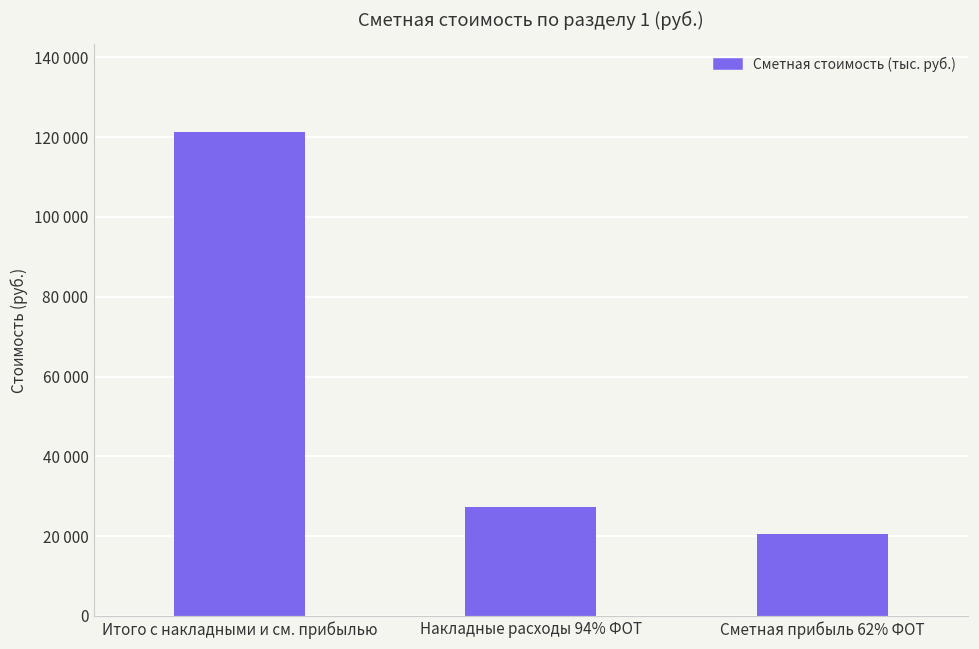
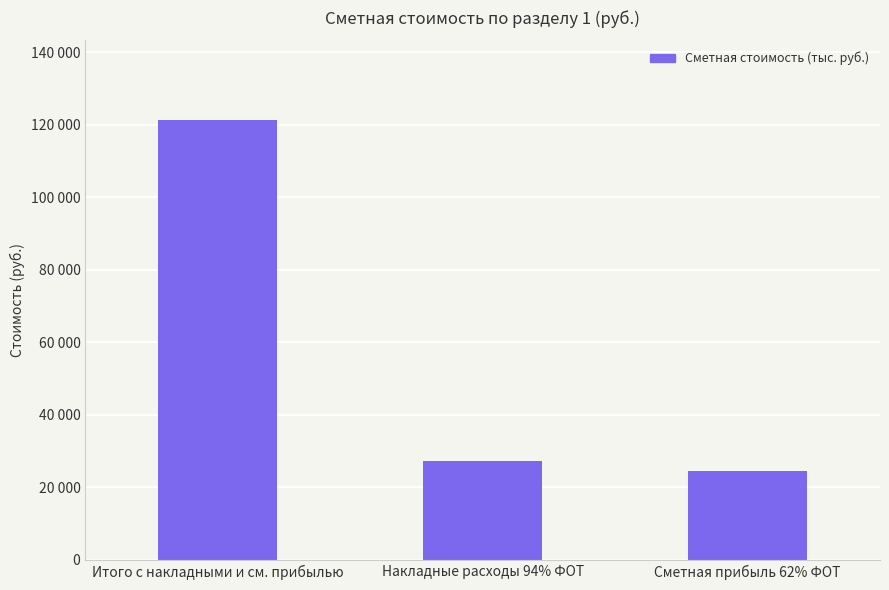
  {
    "Итого c накладными и см. прибылью": 121000,
    "Накладные расходы 94% ФОТ": 27000,
-   "Сметная прибыль 62% ФОТ": 21000
+   "Сметная прибыль 62% ФОТ": 25000
  }
